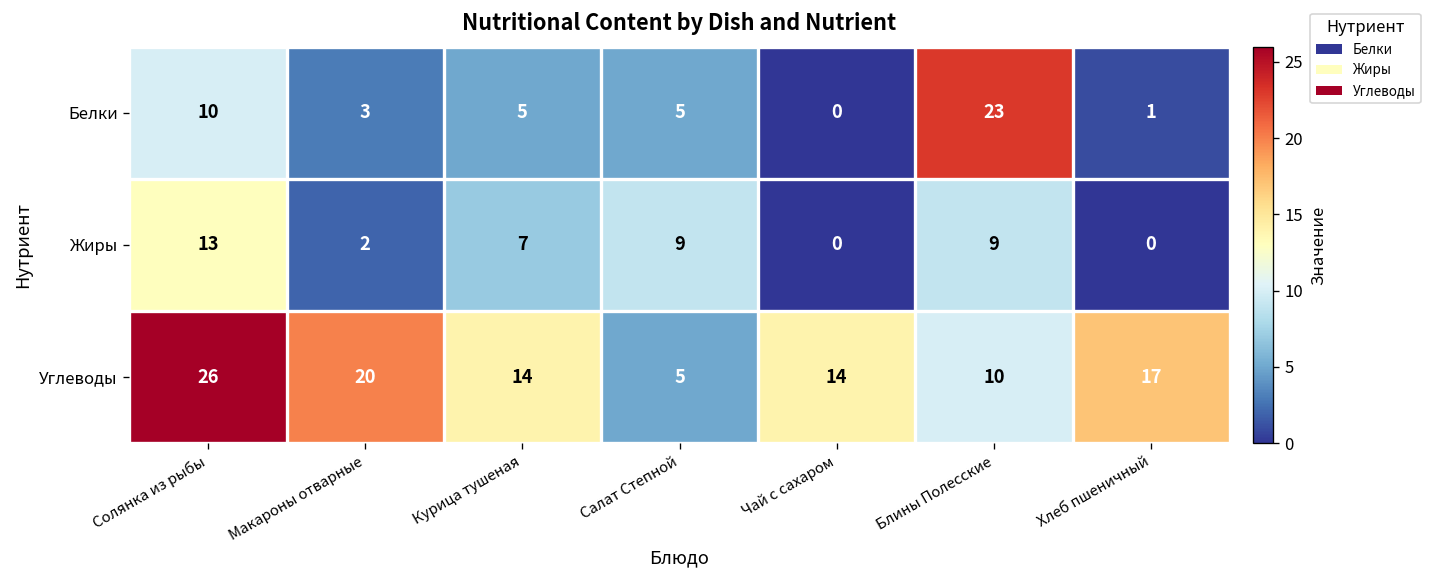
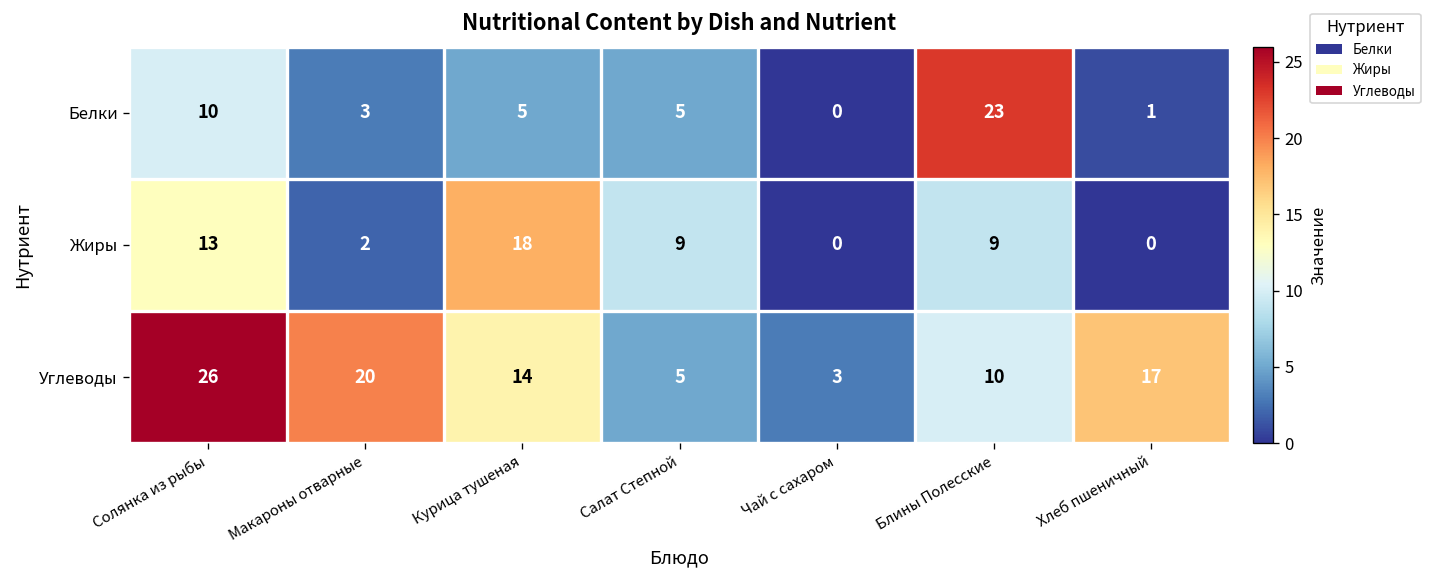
  {
    "Белки": {
      "Солянка из рыбы": 10,
      "Макароны отварные": 3,
      "Курица тушеная": 5,
      "Салат Степной": 5,
      "Чай с сахаром": 0,
      "Блины Полесские": 23,
      "Хлеб пшеничный": 1
    },
    "Жиры": {
      "Солянка из рыбы": 13,
      "Макароны отварные": 2,
-     "Курица тушеная": 7,
+     "Курица тушеная": 18,
      "Салат Степной": 9,
      "Чай с сахаром": 0,
      "Блины Полесские": 9,
      "Хлеб пшеничный": 0
    },
    "Углеводы": {
      "Солянка из рыбы": 26,
      "Макароны отварные": 20,
      "Курица тушеная": 14,
      "Салат Степной": 5,
-     "Чай с сахаром": 14,
+     "Чай с сахаром": 3,
      "Блины Полесские": 10,
      "Хлеб пшеничный": 17
    }
  }
